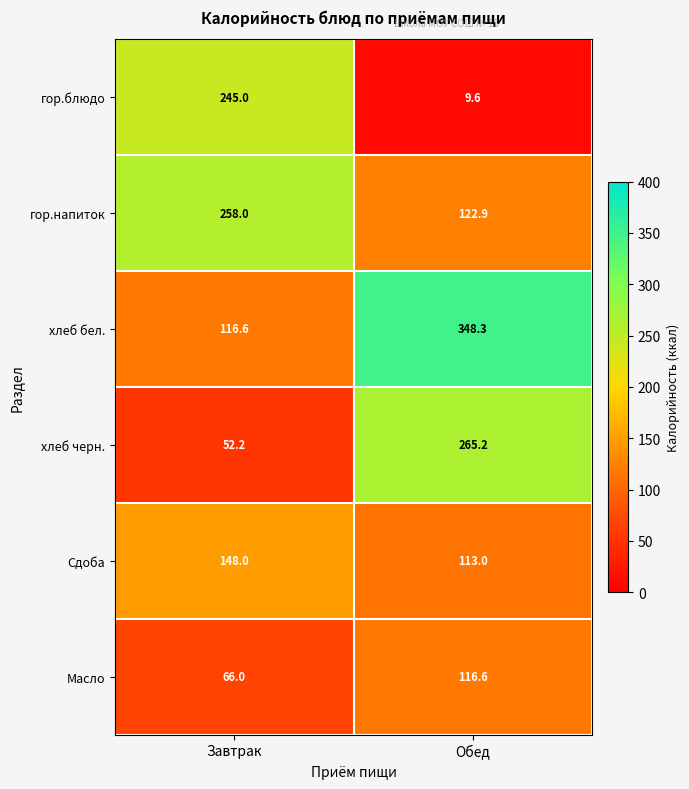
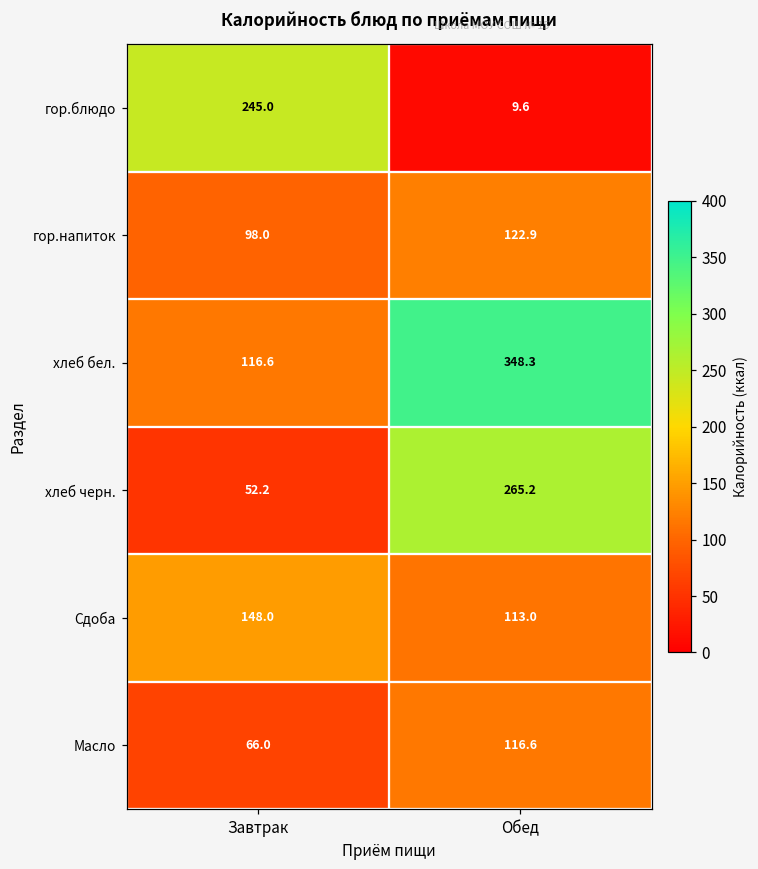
  {
    "гор.блюдо": {
      "Завтрак": 245.0,
      "Обед": 9.6
    },
    "гор.напиток": {
-     "Завтрак": 258.0,
+     "Завтрак": 98.0,
      "Обед": 122.9
    },
    "хлеб бел.": {
      "Завтрак": 116.6,
      "Обед": 348.3
    },
    "хлеб черн.": {
      "Завтрак": 52.2,
      "Обед": 265.2
    },
    "Сдоба": {
      "Завтрак": 148.0,
      "Обед": 113.0
    },
    "Масло": {
      "Завтрак": 66.0,
      "Обед": 116.6
    }
  }
